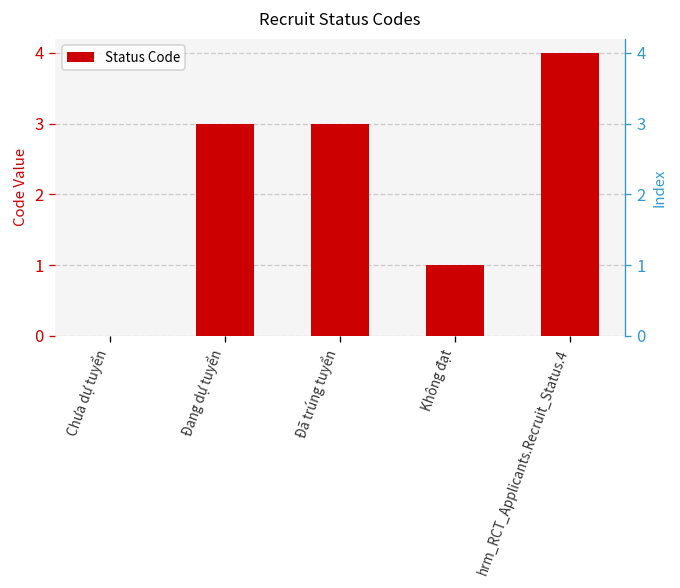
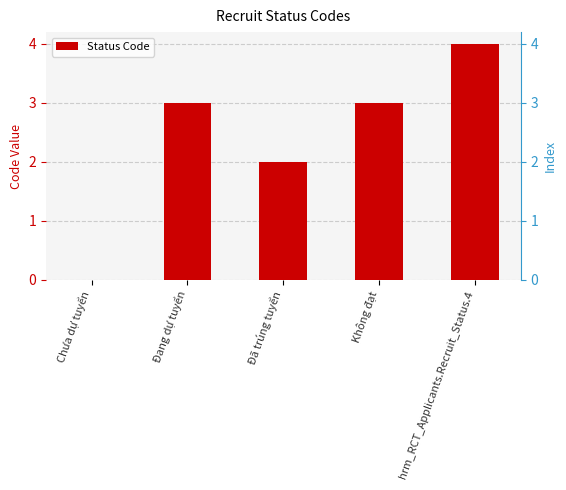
  {
    "Chưa dự tuyển": 0,
    "Đang dự tuyển": 3,
-   "Đã trúng tuyển": 3,
-   "Không đạt": 1,
+   "Đã trúng tuyển": 2,
+   "Không đạt": 3,
    "hrm_RCT_Applicants.Recruit_Status.4": 4
  }
